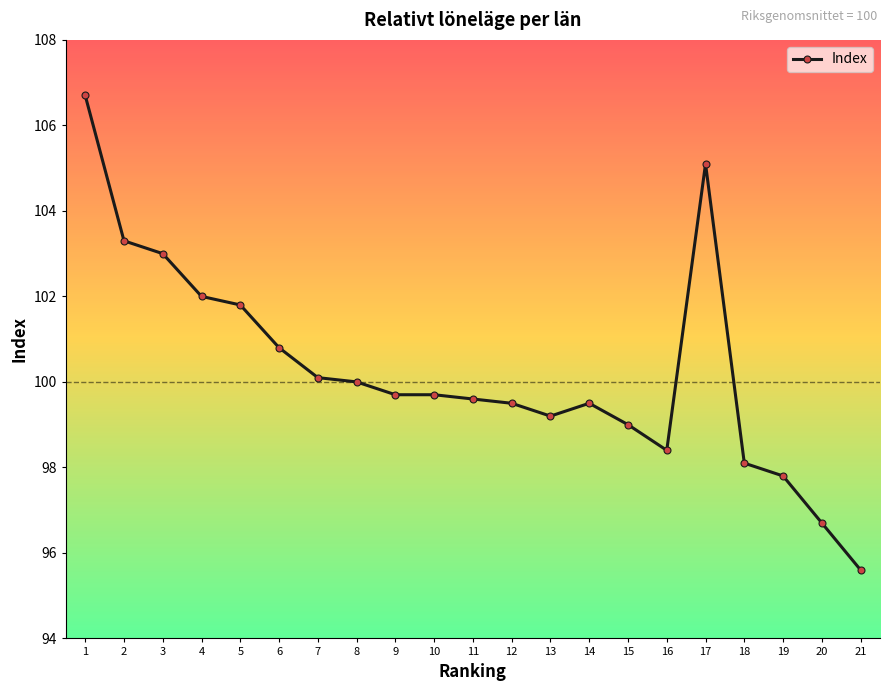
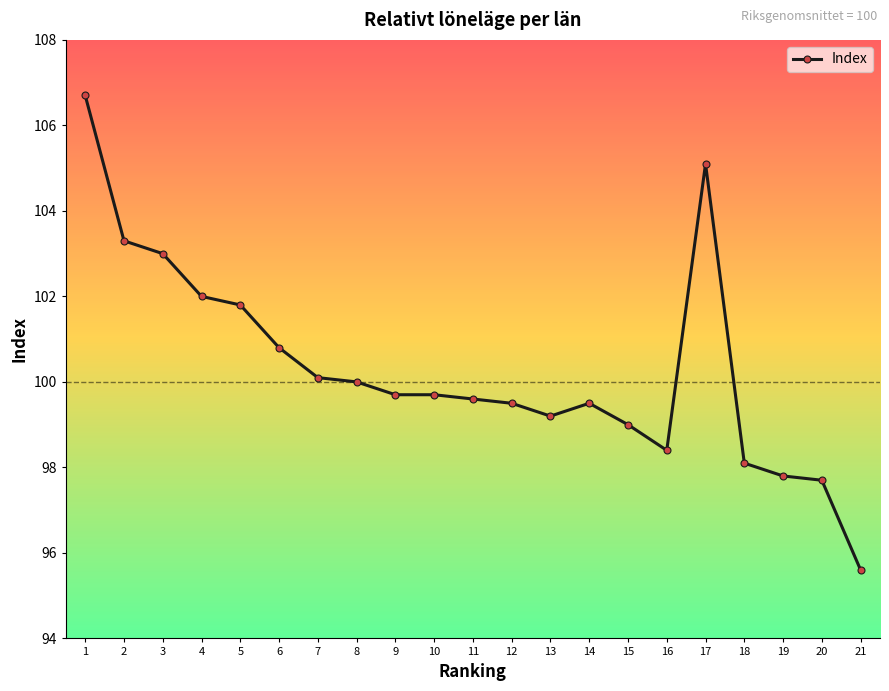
  {
    "1": 106.7,
    "2": 103.3,
    "3": 103.0,
    "4": 102.0,
    "5": 101.8,
    "6": 100.8,
    "7": 100.1,
    "8": 100.0,
    "9": 99.7,
    "10": 99.7,
    "11": 99.6,
    "12": 99.5,
    "13": 99.2,
    "14": 99.5,
    "15": 99.0,
    "16": 98.4,
    "17": 105.1,
    "18": 98.1,
    "19": 97.8,
-   "20": 96.7,
+   "20": 97.7,
    "21": 95.6
  }
